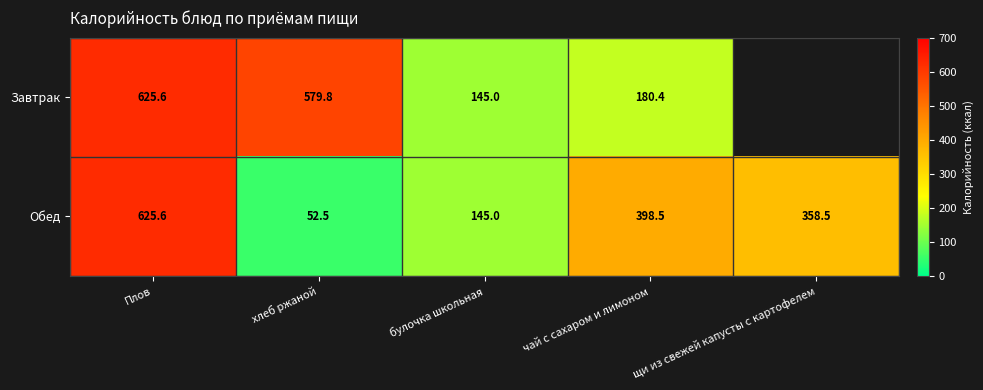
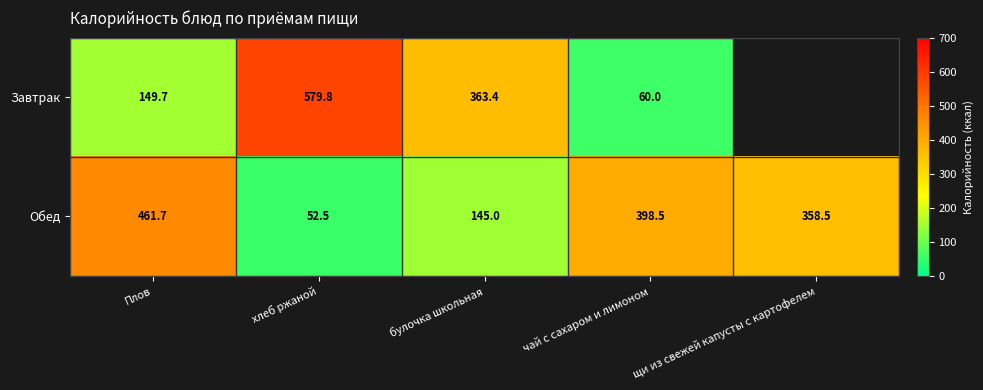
  {
    "Завтрак": {
-     "Плов": 625.6,
+     "Плов": 149.7,
      "хлеб ржаной": 579.8,
-     "булочка школьная": 145.0,
-     "чай с сахаром и лимоном": 180.4
+     "булочка школьная": 363.4,
+     "чай с сахаром и лимоном": 60.0
    },
    "Обед": {
-     "Плов": 625.6,
+     "Плов": 461.7,
      "хлеб ржаной": 52.5,
      "булочка школьная": 145.0,
      "чай с сахаром и лимоном": 398.5,
      "щи из свежей капусты с картофелем": 358.5
    }
  }
